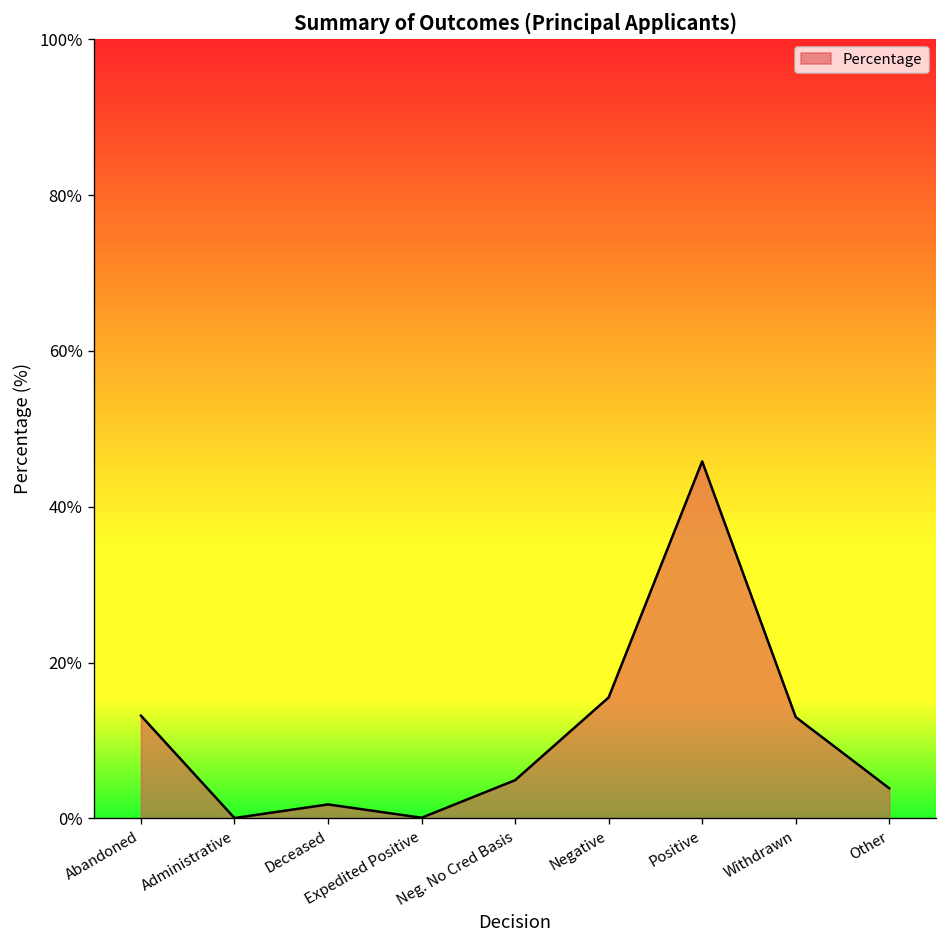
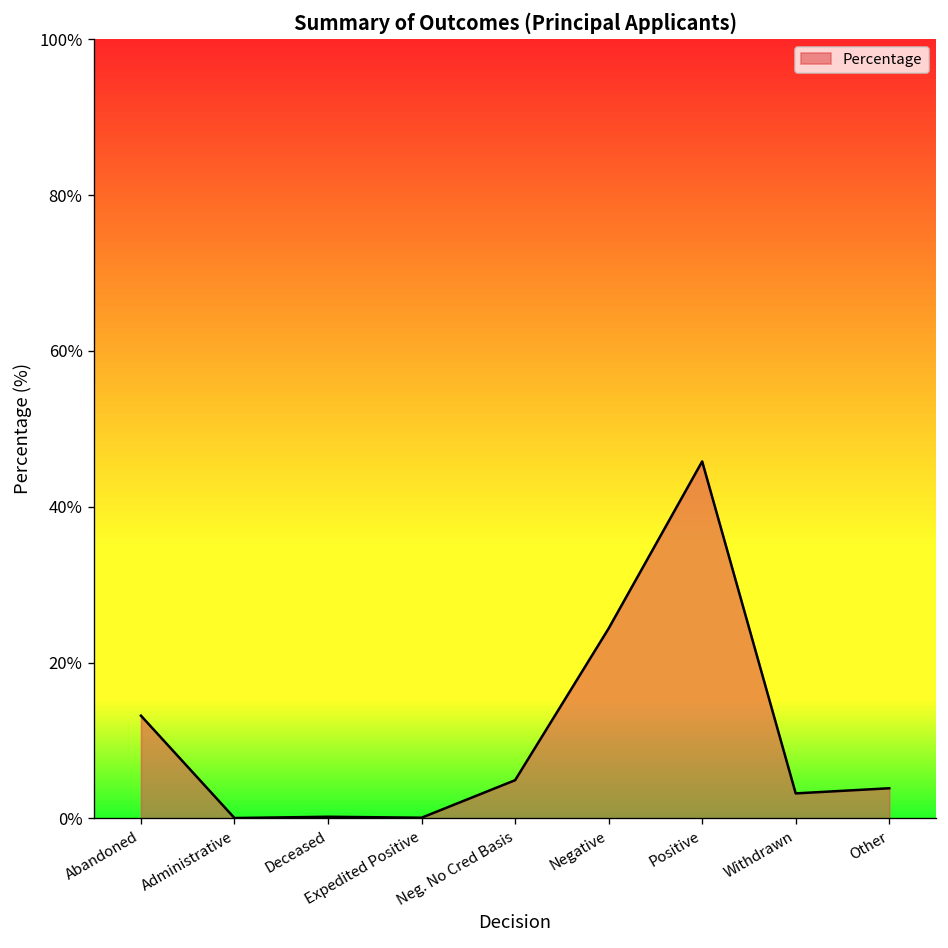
  {
    "Abandoned": "13%",
    "Administrative": "0%",
-   "Deceased": "2%",
+   "Deceased": "0%",
    "Expedited Positive": "0%",
    "Neg. No Cred Basis": "5%",
-   "Negative": "16%",
+   "Negative": "24%",
    "Positive": "46%",
-   "Withdrawn": "13%",
+   "Withdrawn": "3%",
    "Other": "4%"
  }
